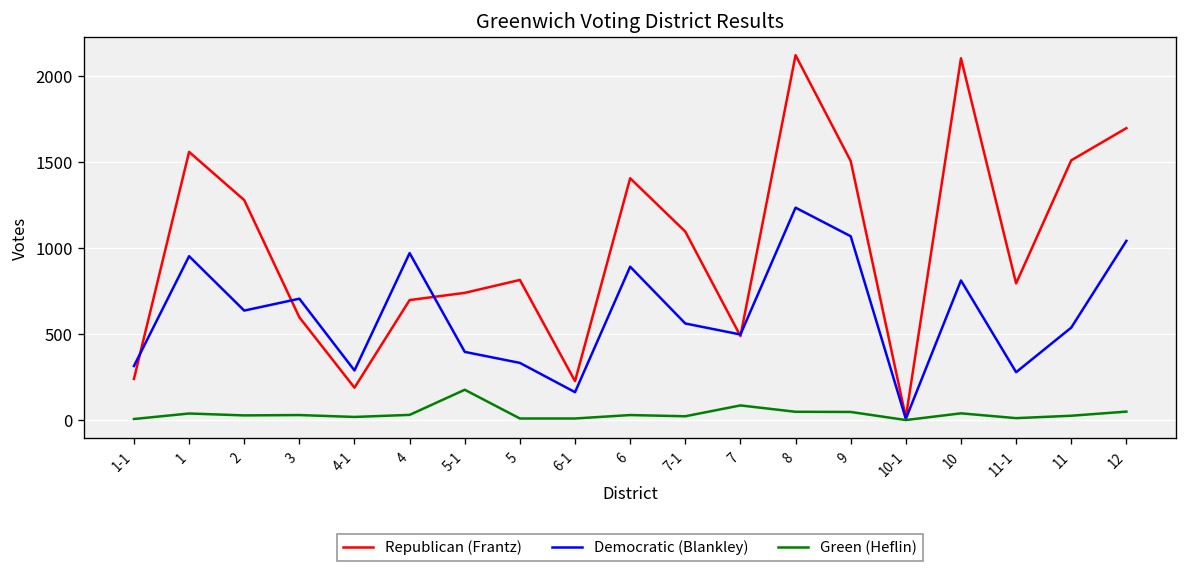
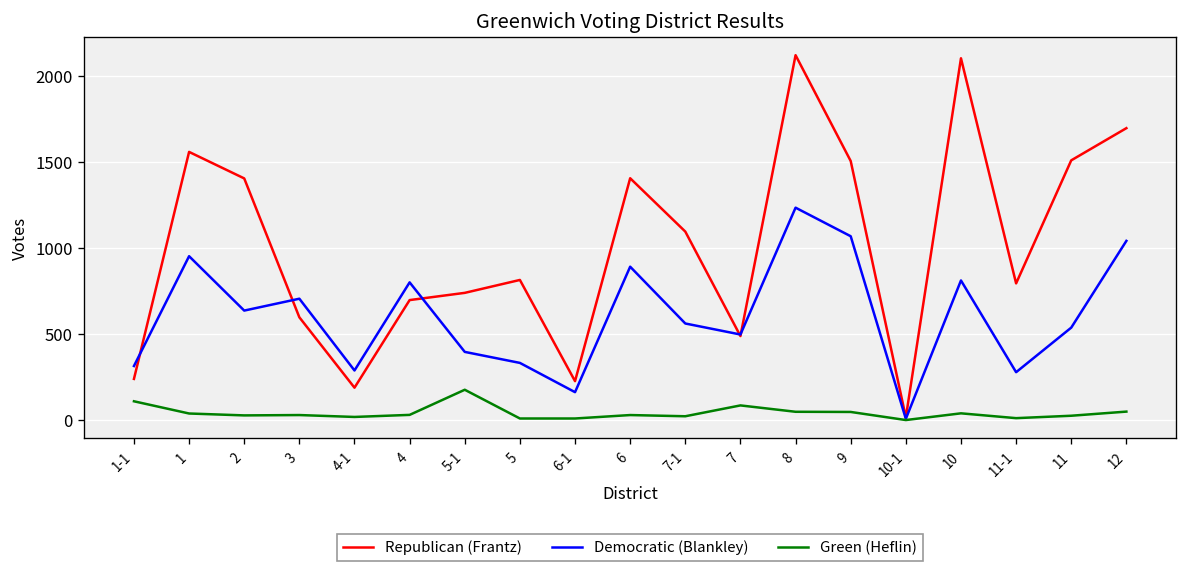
  {
    "Republican (Frantz)": {
      "1-1": 240,
      "1": 1560,
-     "2": 1280,
+     "2": 1400,
      "3": 600,
      "4-1": 190,
      "4": 700,
      "5-1": 740,
      "5": 810,
      "6-1": 230,
      "6": 1410,
      "7-1": 1100,
      "8": 2120,
      "9": 1510,
      "10": 2100,
      "11-1": 790,
      "11": 1510,
      "12": 1700
    },
    "Democratic (Blankley)": {
      "1-1": 310,
      "1": 950,
      "2": 640,
      "3": 710,
      "4-1": 290,
-     "4": 970,
+     "4": 800,
      "5-1": 400,
      "5": 330,
      "6-1": 160,
      "6": 890,
      "7-1": 560,
      "8": 1230,
      "9": 1070,
      "10": 810,
      "11-1": 280,
      "11": 540,
      "12": 1040
    },
    "Green (Heflin)": {
-     "1-1": 10,
+     "1-1": 110,
      "1": 40,
      "2": 30,
      "3": 30,
      "4-1": 20,
      "4": 30,
      "5-1": 180,
      "5": 10,
      "6-1": 10,
      "6": 30,
      "7-1": 20,
      "7": 90,
      "8": 50,
      "9": 50,
      "10": 40,
      "11-1": 10,
      "11": 30,
      "12": 50
    }
  }
